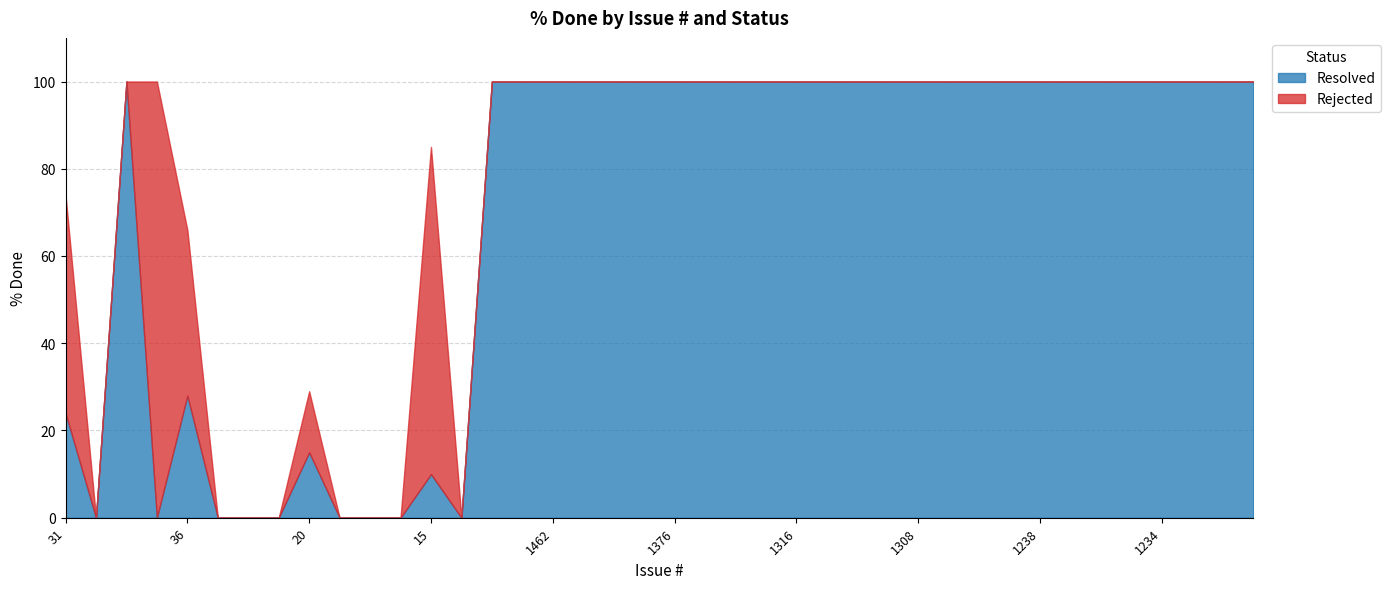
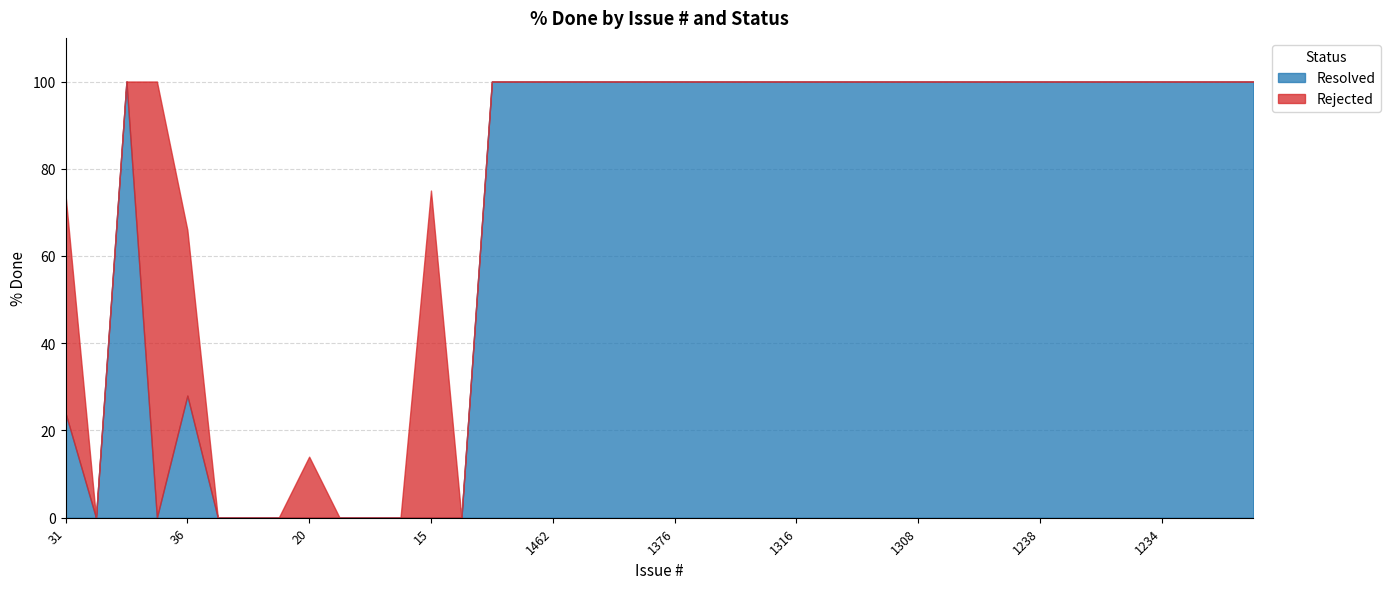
  {
    "Resolved": {
      "31": 24,
      "36": 28,
-     "20": 15,
-     "15": 10
+     "20": 0,
+     "15": 0
    },
    "Rejected": {
      "31": 50,
      "36": 38,
      "20": 14,
      "15": 75
    }
  }
